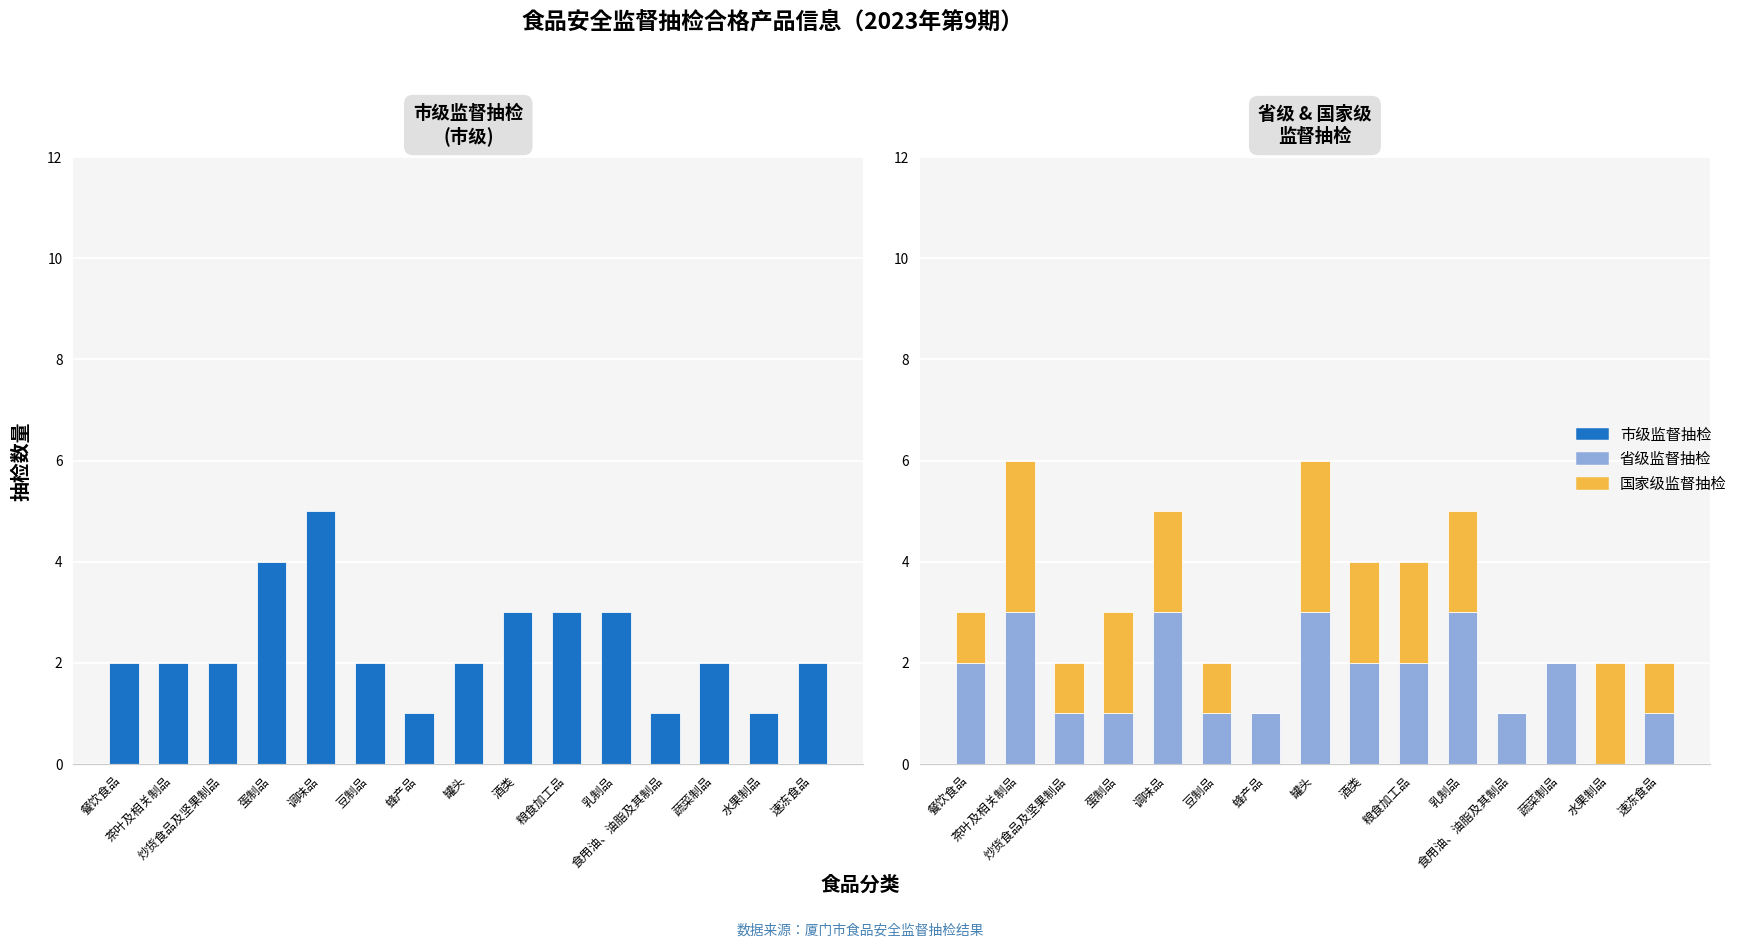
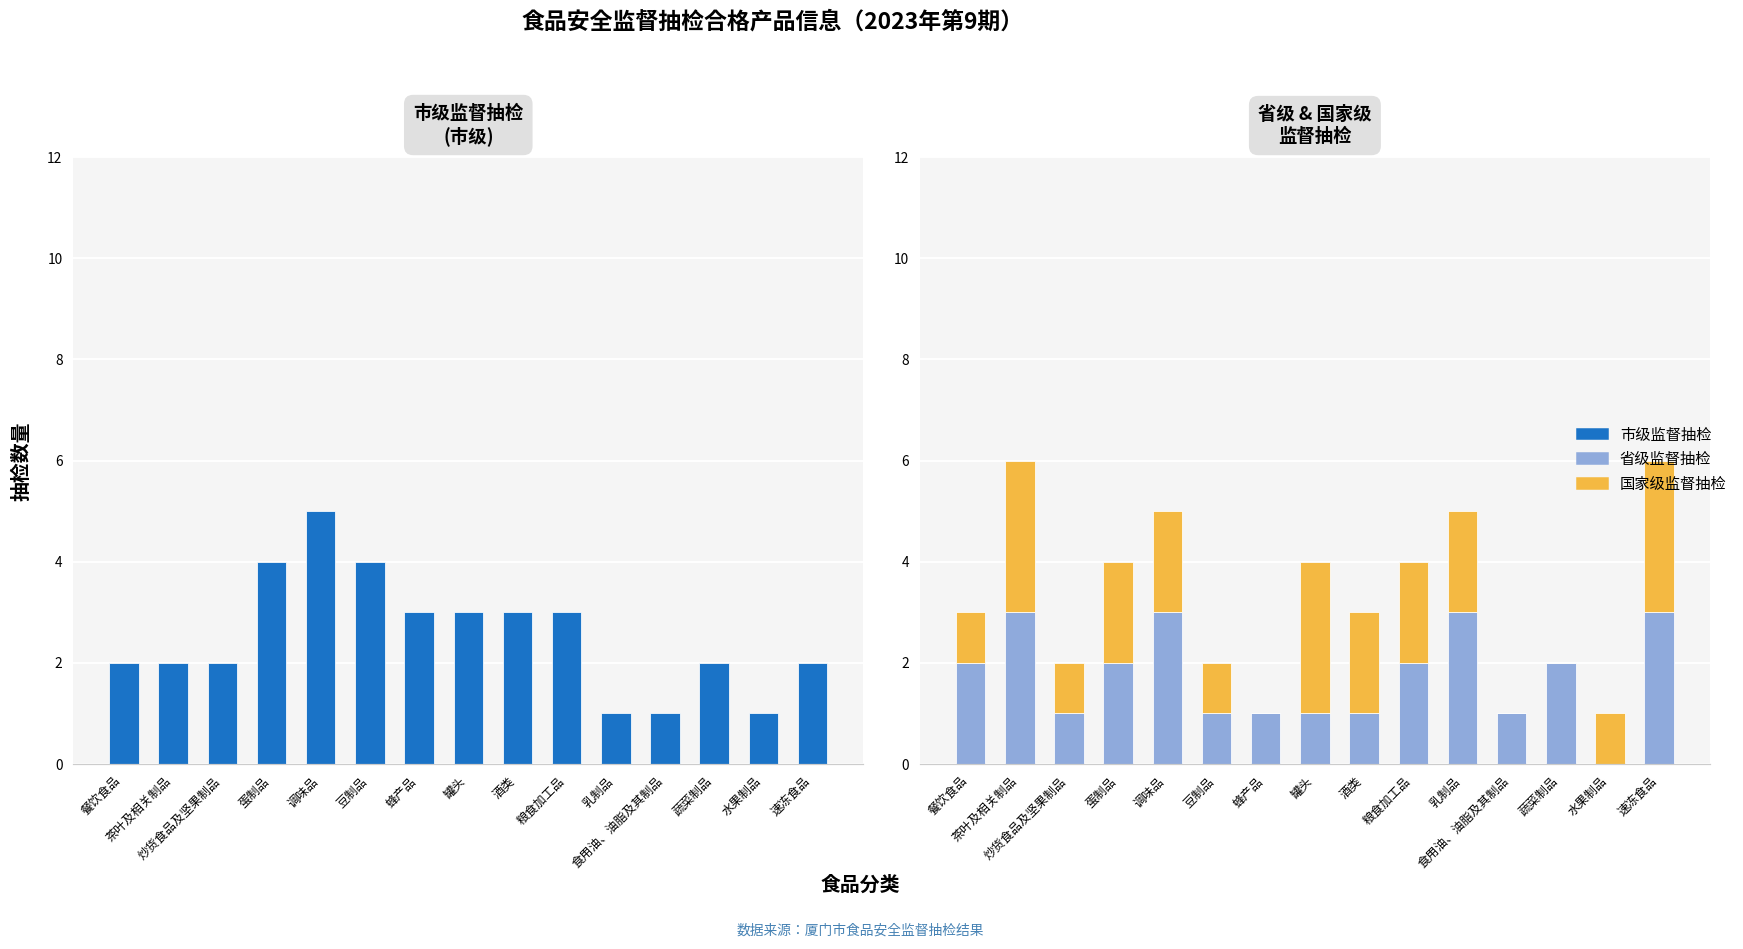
  {
    "市级监督抽检 (市级)": {
      "餐饮食品": 2,
      "茶叶及相关制品": 2,
      "炒货食品及坚果制品": 2,
      "蛋制品": 4,
      "调味品": 5,
-     "豆制品": 2,
-     "蜂产品": 1,
-     "罐头": 2,
+     "豆制品": 4,
+     "蜂产品": 3,
+     "罐头": 3,
      "酒类": 3,
      "粮食加工品": 3,
-     "乳制品": 3,
+     "乳制品": 1,
      "食用油、油脂及其制品": 1,
      "蔬菜制品": 2,
      "水果制品": 1,
      "速冻食品": 2
    },
    "省级 & 国家级 监督抽检": {
      "省级监督抽检": {
        "餐饮食品": 2,
        "茶叶及相关制品": 3,
        "炒货食品及坚果制品": 1,
-       "蛋制品": 1,
+       "蛋制品": 2,
        "调味品": 3,
        "豆制品": 1,
        "蜂产品": 1,
-       "罐头": 3,
-       "酒类": 2,
+       "罐头": 1,
+       "酒类": 1,
        "粮食加工品": 2,
        "乳制品": 3,
        "食用油、油脂及其制品": 1,
        "蔬菜制品": 2,
        "水果制品": 0,
-       "速冻食品": 1
+       "速冻食品": 3
      },
      "国家级监督抽检": {
        "餐饮食品": 1,
        "茶叶及相关制品": 3,
        "炒货食品及坚果制品": 1,
        "蛋制品": 2,
        "调味品": 2,
        "豆制品": 1,
        "蜂产品": 0,
        "罐头": 3,
        "酒类": 2,
        "粮食加工品": 2,
        "乳制品": 2,
        "食用油、油脂及其制品": 0,
        "蔬菜制品": 0,
-       "水果制品": 2,
-       "速冻食品": 1
+       "水果制品": 1,
+       "速冻食品": 3
      }
    }
  }
